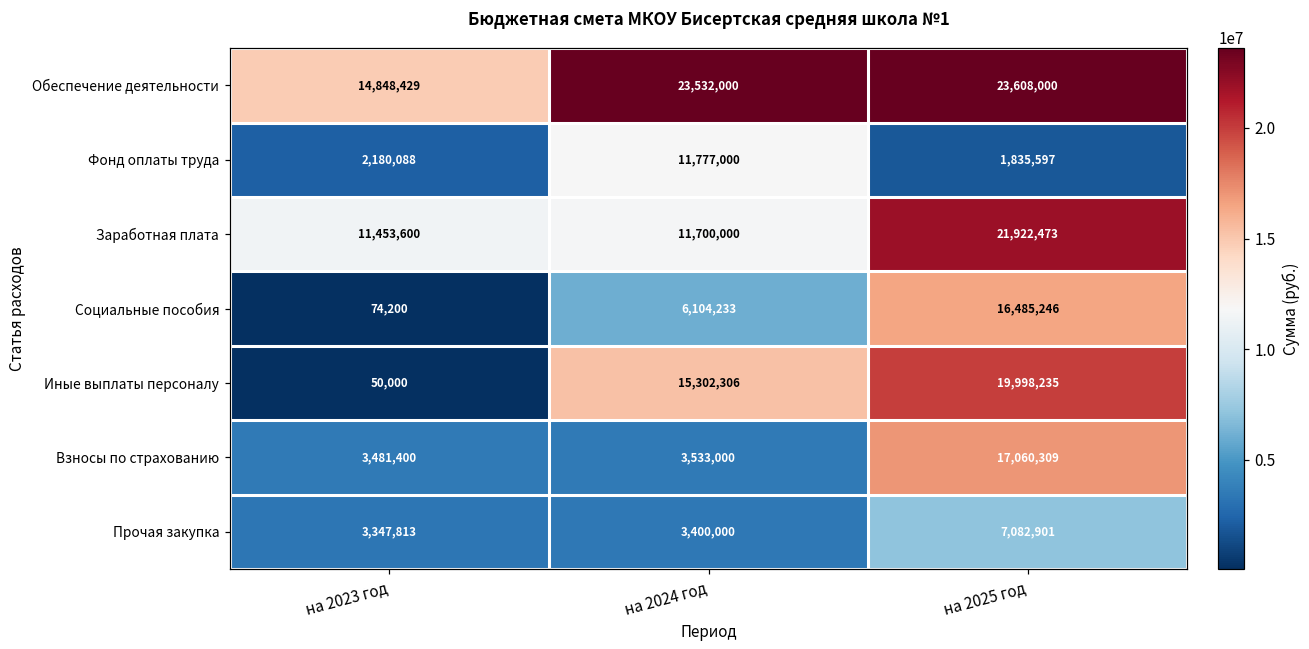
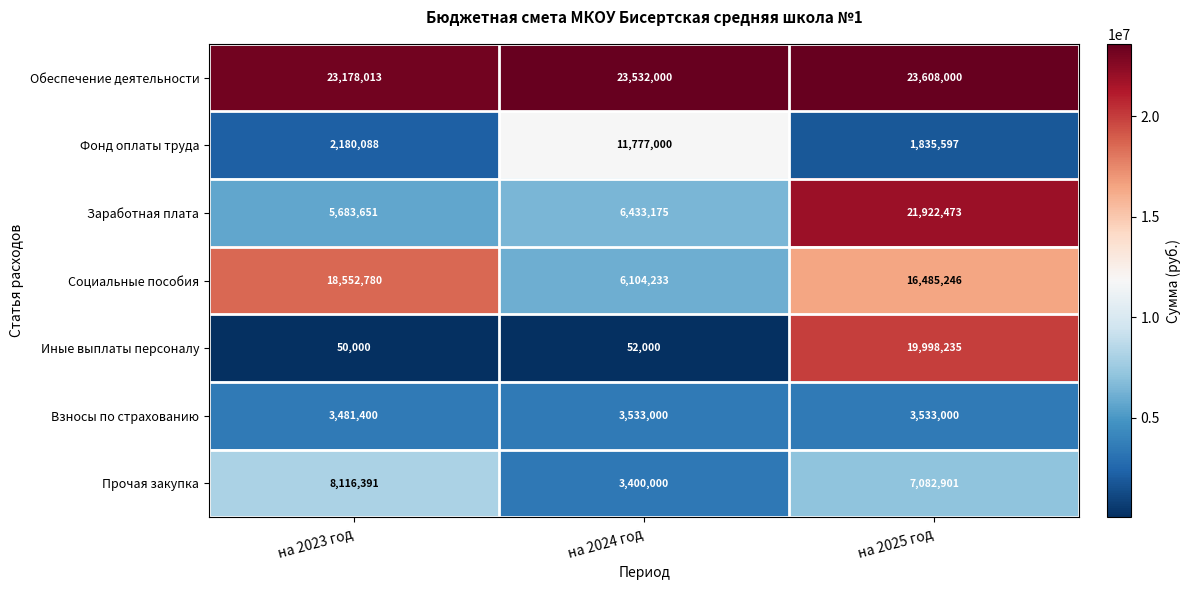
  {
    "Обеспечение деятельности": {
-     "на 2023 год": "14,848,429",
+     "на 2023 год": "23,178,013",
      "на 2024 год": "23,532,000",
      "на 2025 год": "23,608,000"
    },
    "Фонд оплаты труда": {
      "на 2023 год": "2,180,088",
      "на 2024 год": "11,777,000",
      "на 2025 год": "1,835,597"
    },
    "Заработная плата": {
-     "на 2023 год": "11,453,600",
-     "на 2024 год": "11,700,000",
+     "на 2023 год": "5,683,651",
+     "на 2024 год": "6,433,175",
      "на 2025 год": "21,922,473"
    },
    "Социальные пособия": {
-     "на 2023 год": "74,200",
+     "на 2023 год": "18,552,780",
      "на 2024 год": "6,104,233",
      "на 2025 год": "16,485,246"
    },
    "Иные выплаты персоналу": {
      "на 2023 год": "50,000",
-     "на 2024 год": "15,302,306",
+     "на 2024 год": "52,000",
      "на 2025 год": "19,998,235"
    },
    "Взносы по страхованию": {
      "на 2023 год": "3,481,400",
      "на 2024 год": "3,533,000",
-     "на 2025 год": "17,060,309"
+     "на 2025 год": "3,533,000"
    },
    "Прочая закупка": {
-     "на 2023 год": "3,347,813",
+     "на 2023 год": "8,116,391",
      "на 2024 год": "3,400,000",
      "на 2025 год": "7,082,901"
    }
  }
